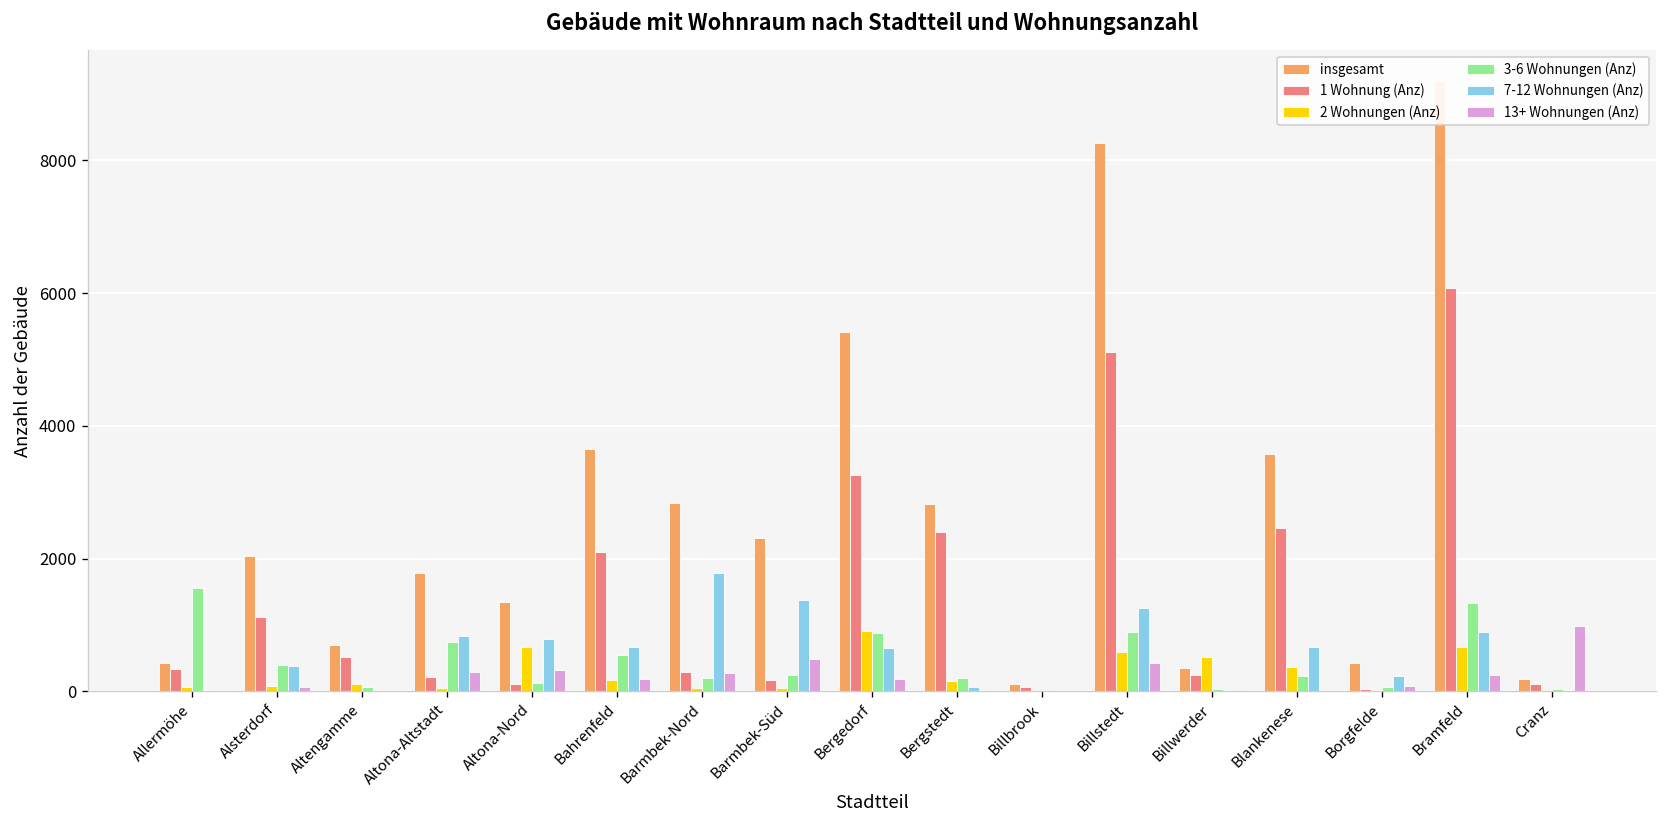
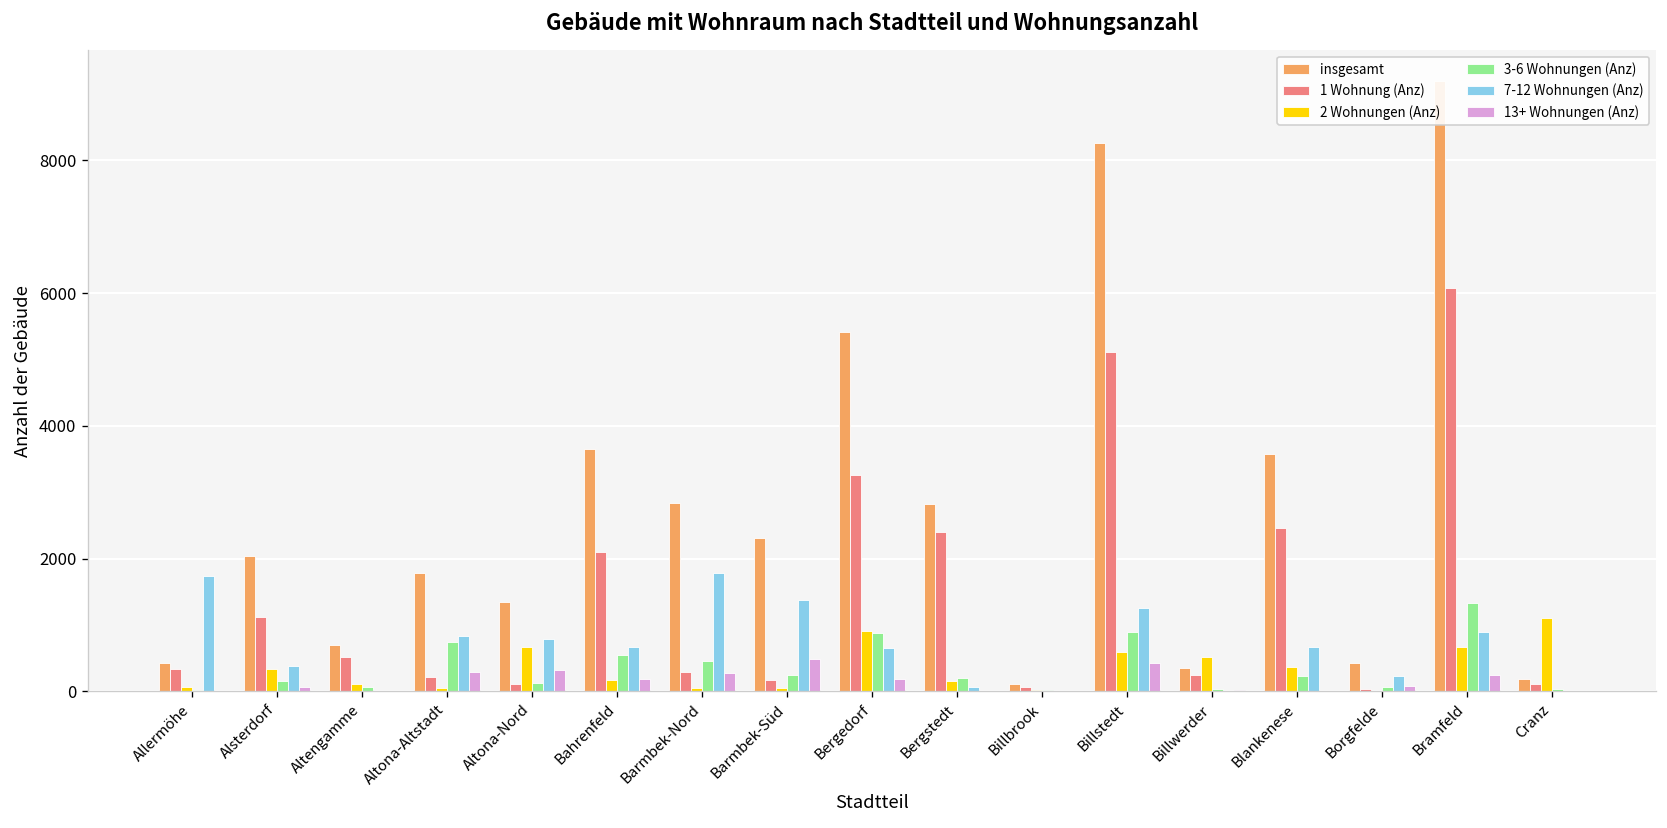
  {
    "2 Wohnungen (Anz)": {
      "Allermöhe": 100,
-     "Alsterdorf": 100,
+     "Alsterdorf": 300,
      "Altengamme": 100,
      "Altona-Altstadt": 100,
      "Altona-Nord": 700,
      "Bahrenfeld": 200,
      "Barmbek-Nord": 100,
      "Bergedorf": 900,
      "Bergstedt": 200,
      "Billstedt": 600,
      "Billwerder": 500,
      "Blankenese": 400,
      "Bramfeld": 700,
-     "Cranz": 0
+     "Cranz": 1100
    },
    "3-6 Wohnungen (Anz)": {
-     "Allermöhe": 1600,
-     "Alsterdorf": 400,
+     "Allermöhe": 0,
+     "Alsterdorf": 200,
      "Altengamme": 100,
      "Altona-Altstadt": 700,
      "Altona-Nord": 100,
      "Bahrenfeld": 500,
-     "Barmbek-Nord": 200,
+     "Barmbek-Nord": 500,
      "Barmbek-Süd": 200,
      "Bergedorf": 900,
      "Bergstedt": 200,
      "Billstedt": 900,
      "Blankenese": 200,
      "Borgfelde": 100,
      "Bramfeld": 1300
    },
    "7-12 Wohnungen (Anz)": {
-     "Allermöhe": 0,
+     "Allermöhe": 1700,
      "Alsterdorf": 400,
      "Altona-Altstadt": 800,
      "Altona-Nord": 800,
      "Bahrenfeld": 700,
      "Barmbek-Nord": 1800,
      "Barmbek-Süd": 1400,
      "Bergedorf": 700,
      "Bergstedt": 100,
      "Billstedt": 1300,
      "Blankenese": 700,
      "Borgfelde": 200,
      "Bramfeld": 900
    },
    "13+ Wohnungen (Anz)": {
      "Allermöhe": 0,
      "Alsterdorf": 100,
      "Altengamme": 0,
      "Altona-Altstadt": 300,
      "Altona-Nord": 300,
      "Bahrenfeld": 200,
      "Barmbek-Nord": 300,
      "Barmbek-Süd": 500,
      "Bergedorf": 200,
      "Billstedt": 400,
      "Borgfelde": 100,
      "Bramfeld": 200,
-     "Cranz": 1000
+     "Cranz": 0
    }
  }
